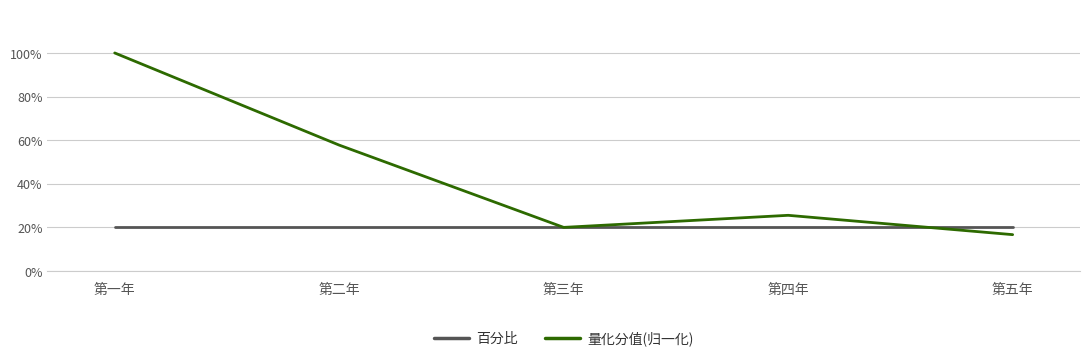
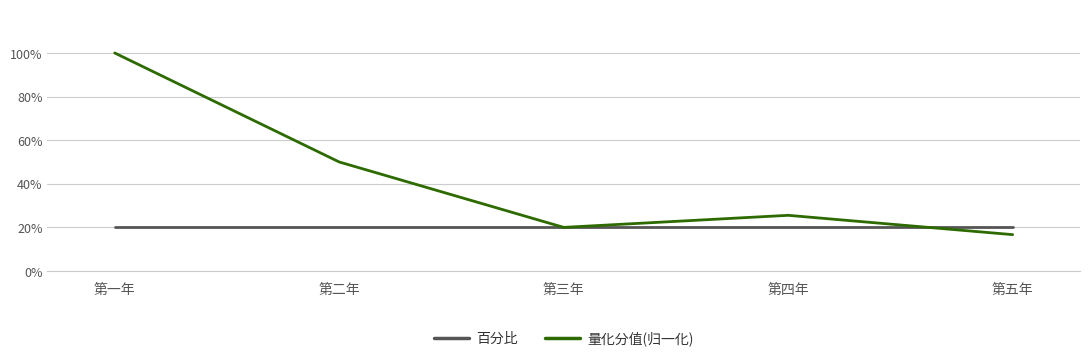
  {
    "百分比": {
      "第一年": "20%",
      "第二年": "20%",
      "第四年": "20%",
      "第五年": "20%"
    },
    "量化分值(归一化)": {
      "第一年": "100%",
-     "第二年": "58%",
+     "第二年": "50%",
      "第四年": "26%",
      "第五年": "17%"
    }
  }
